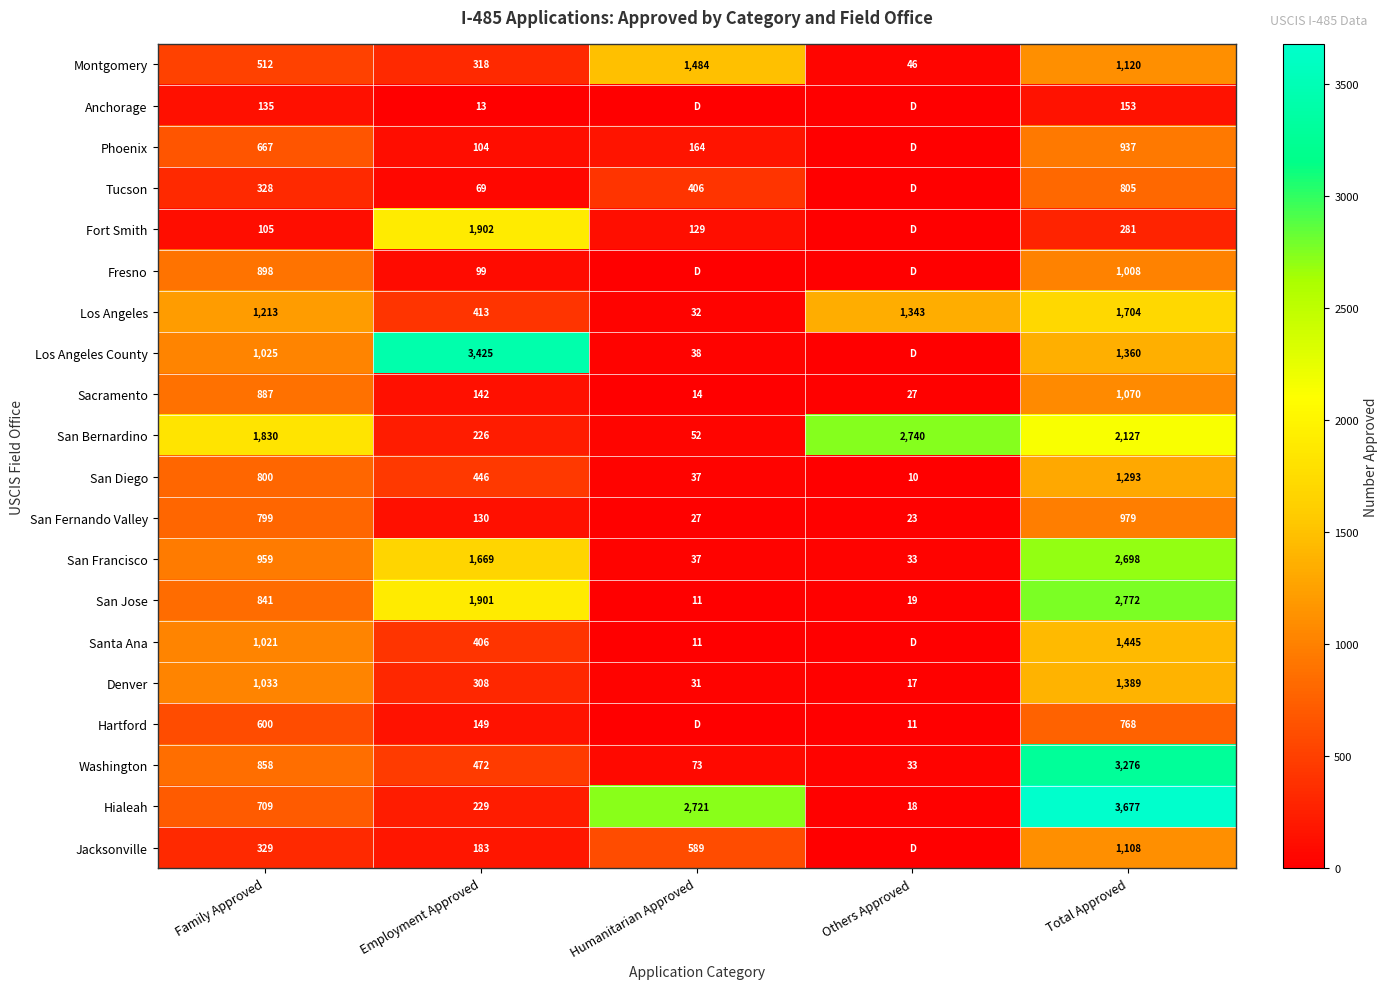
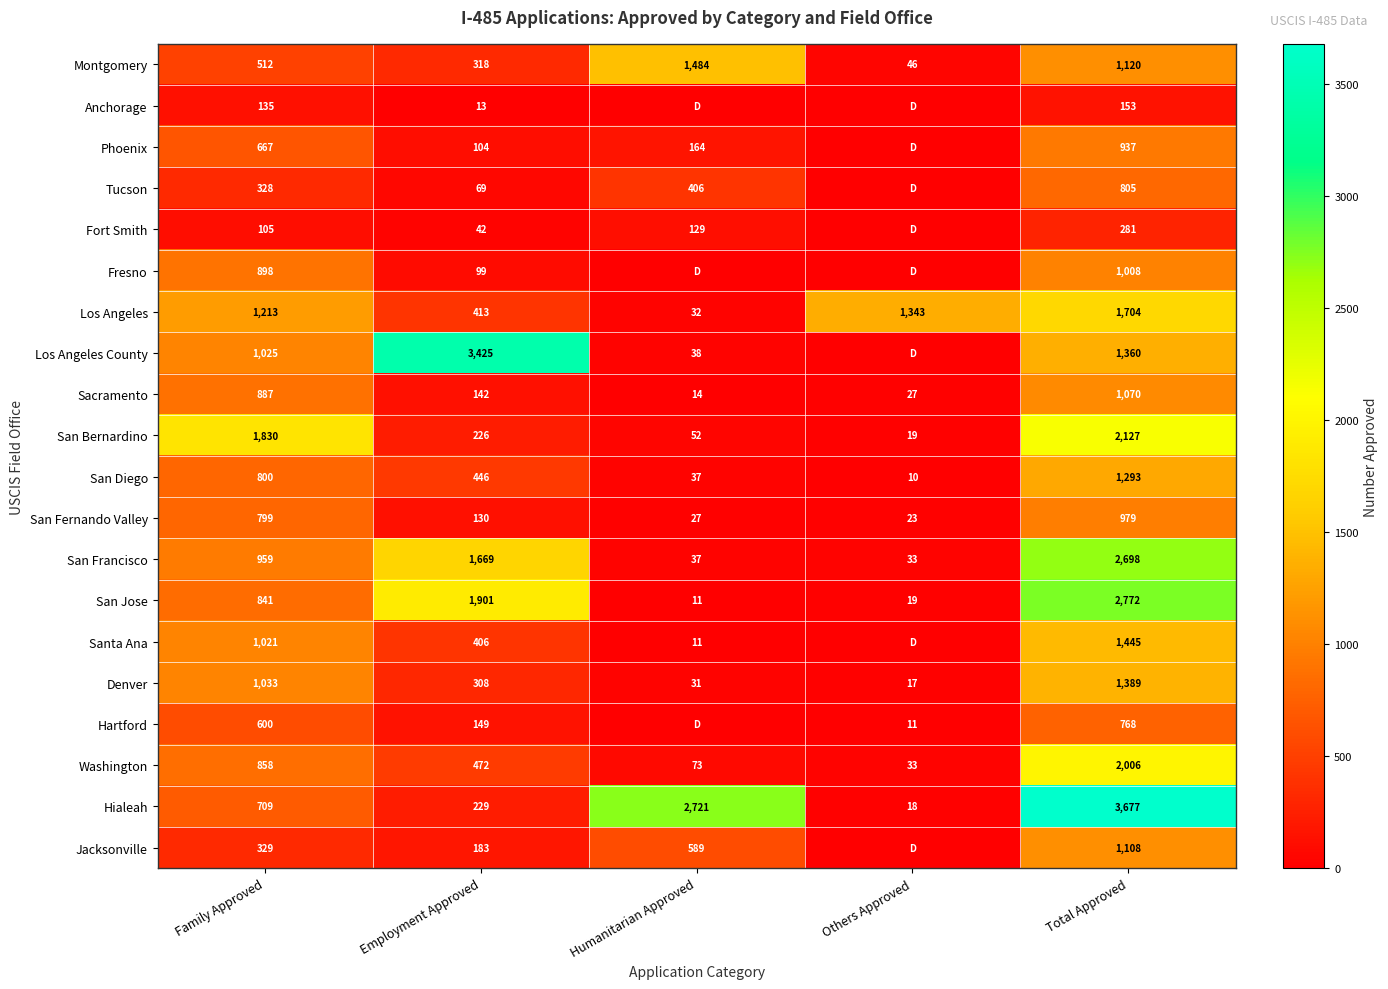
  {
    "Montgomery": {
      "Family Approved": "512",
      "Employment Approved": "318",
      "Humanitarian Approved": "1,484",
      "Others Approved": "46",
      "Total Approved": "1,120"
    },
    "Anchorage": {
      "Family Approved": "135",
      "Employment Approved": "13",
      "Total Approved": "153"
    },
    "Phoenix": {
      "Family Approved": "667",
      "Employment Approved": "104",
      "Humanitarian Approved": "164",
      "Total Approved": "937"
    },
    "Tucson": {
      "Family Approved": "328",
      "Employment Approved": "69",
      "Humanitarian Approved": "406",
      "Total Approved": "805"
    },
    "Fort Smith": {
      "Family Approved": "105",
-     "Employment Approved": "1,902",
+     "Employment Approved": "42",
      "Humanitarian Approved": "129",
      "Total Approved": "281"
    },
    "Fresno": {
      "Family Approved": "898",
      "Employment Approved": "99",
      "Total Approved": "1,008"
    },
    "Los Angeles": {
      "Family Approved": "1,213",
      "Employment Approved": "413",
      "Humanitarian Approved": "32",
      "Others Approved": "1,343",
      "Total Approved": "1,704"
    },
    "Los Angeles County": {
      "Family Approved": "1,025",
      "Employment Approved": "3,425",
      "Humanitarian Approved": "38",
      "Total Approved": "1,360"
    },
    "Sacramento": {
      "Family Approved": "887",
      "Employment Approved": "142",
      "Humanitarian Approved": "14",
      "Others Approved": "27",
      "Total Approved": "1,070"
    },
    "San Bernardino": {
      "Family Approved": "1,830",
      "Employment Approved": "226",
      "Humanitarian Approved": "52",
-     "Others Approved": "2,740",
+     "Others Approved": "19",
      "Total Approved": "2,127"
    },
    "San Diego": {
      "Family Approved": "800",
      "Employment Approved": "446",
      "Humanitarian Approved": "37",
      "Others Approved": "10",
      "Total Approved": "1,293"
    },
    "San Fernando Valley": {
      "Family Approved": "799",
      "Employment Approved": "130",
      "Humanitarian Approved": "27",
      "Others Approved": "23",
      "Total Approved": "979"
    },
    "San Francisco": {
      "Family Approved": "959",
      "Employment Approved": "1,669",
      "Humanitarian Approved": "37",
      "Others Approved": "33",
      "Total Approved": "2,698"
    },
    "San Jose": {
      "Family Approved": "841",
      "Employment Approved": "1,901",
      "Humanitarian Approved": "11",
      "Others Approved": "19",
      "Total Approved": "2,772"
    },
    "Santa Ana": {
      "Family Approved": "1,021",
      "Employment Approved": "406",
      "Humanitarian Approved": "11",
      "Total Approved": "1,445"
    },
    "Denver": {
      "Family Approved": "1,033",
      "Employment Approved": "308",
      "Humanitarian Approved": "31",
      "Others Approved": "17",
      "Total Approved": "1,389"
    },
    "Hartford": {
      "Family Approved": "600",
      "Employment Approved": "149",
      "Others Approved": "11",
      "Total Approved": "768"
    },
    "Washington": {
      "Family Approved": "858",
      "Employment Approved": "472",
      "Humanitarian Approved": "73",
      "Others Approved": "33",
-     "Total Approved": "3,276"
+     "Total Approved": "2,006"
    },
    "Hialeah": {
      "Family Approved": "709",
      "Employment Approved": "229",
      "Humanitarian Approved": "2,721",
      "Others Approved": "18",
      "Total Approved": "3,677"
    },
    "Jacksonville": {
      "Family Approved": "329",
      "Employment Approved": "183",
      "Humanitarian Approved": "589",
      "Total Approved": "1,108"
    }
  }
